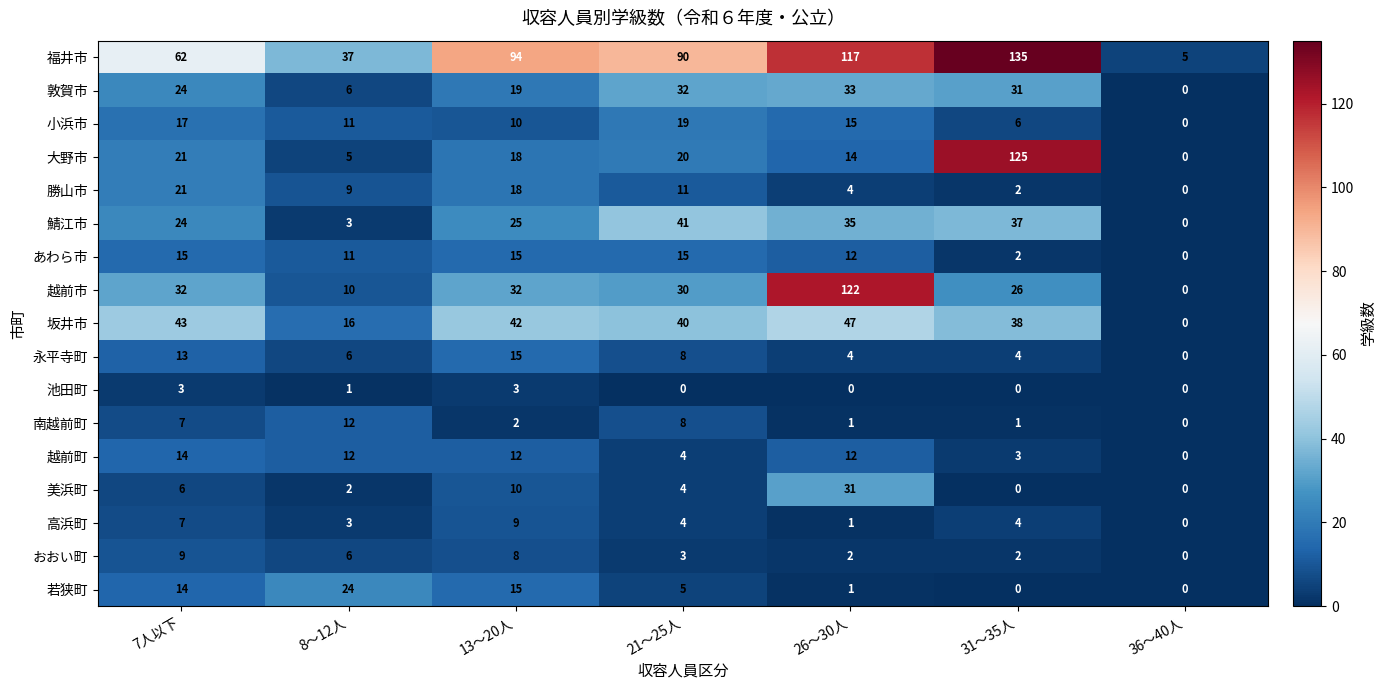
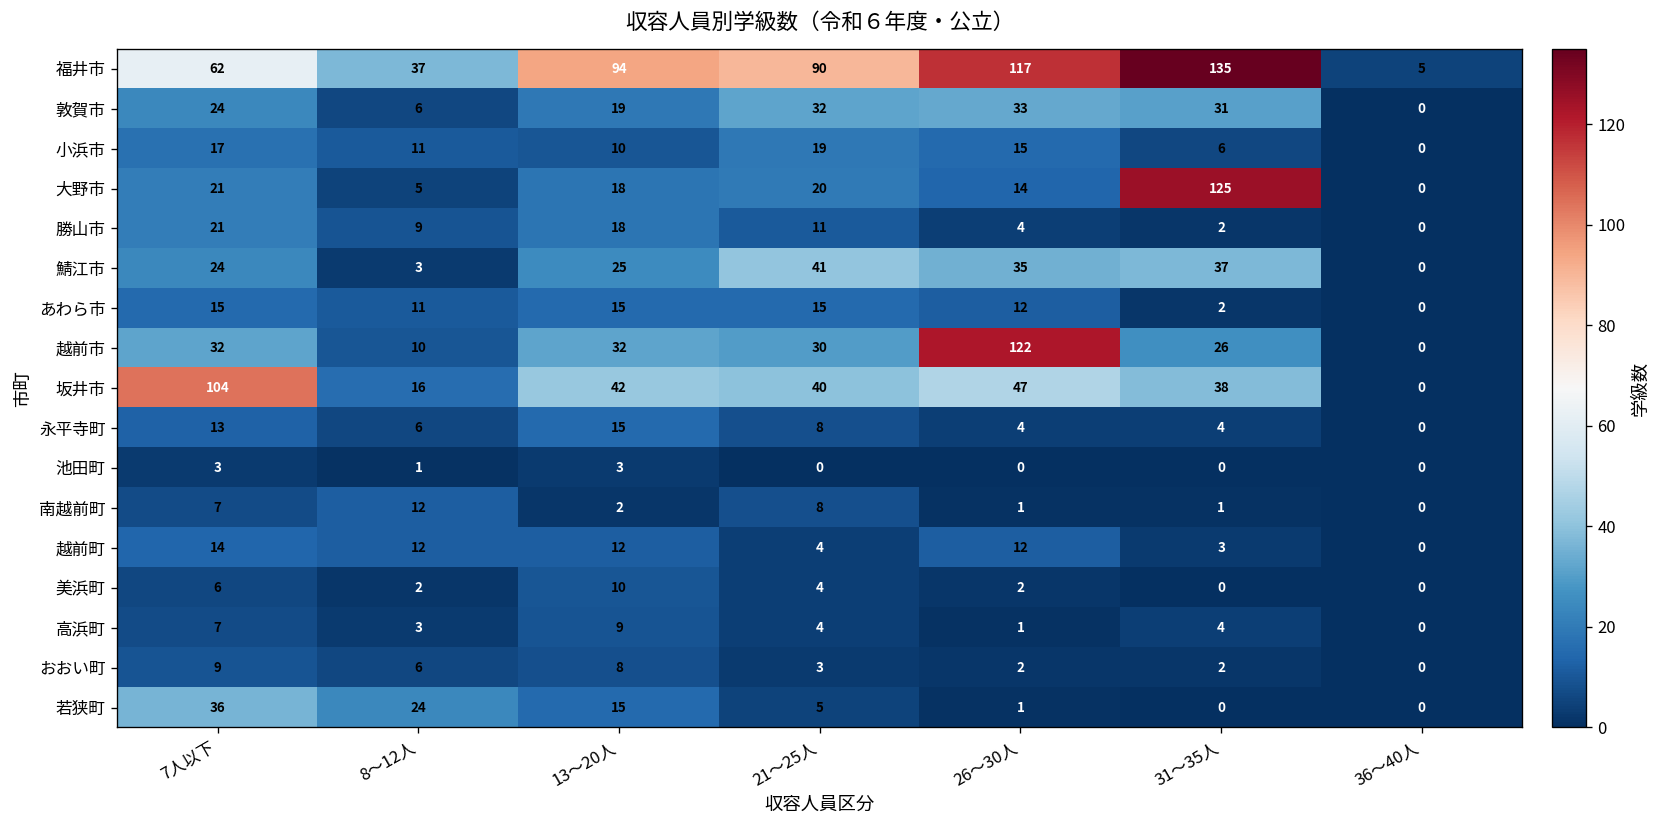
  {
    "福井市": {
      "7人以下": 62,
      "8～12人": 37,
      "13～20人": 94,
      "21～25人": 90,
      "26～30人": 117,
      "31～35人": 135,
      "36～40人": 5
    },
    "敦賀市": {
      "7人以下": 24,
      "8～12人": 6,
      "13～20人": 19,
      "21～25人": 32,
      "26～30人": 33,
      "31～35人": 31,
      "36～40人": 0
    },
    "小浜市": {
      "7人以下": 17,
      "8～12人": 11,
      "13～20人": 10,
      "21～25人": 19,
      "26～30人": 15,
      "31～35人": 6,
      "36～40人": 0
    },
    "大野市": {
      "7人以下": 21,
      "8～12人": 5,
      "13～20人": 18,
      "21～25人": 20,
      "26～30人": 14,
      "31～35人": 125,
      "36～40人": 0
    },
    "勝山市": {
      "7人以下": 21,
      "8～12人": 9,
      "13～20人": 18,
      "21～25人": 11,
      "26～30人": 4,
      "31～35人": 2,
      "36～40人": 0
    },
    "鯖江市": {
      "7人以下": 24,
      "8～12人": 3,
      "13～20人": 25,
      "21～25人": 41,
      "26～30人": 35,
      "31～35人": 37,
      "36～40人": 0
    },
    "あわら市": {
      "7人以下": 15,
      "8～12人": 11,
      "13～20人": 15,
      "21～25人": 15,
      "26～30人": 12,
      "31～35人": 2,
      "36～40人": 0
    },
    "越前市": {
      "7人以下": 32,
      "8～12人": 10,
      "13～20人": 32,
      "21～25人": 30,
      "26～30人": 122,
      "31～35人": 26,
      "36～40人": 0
    },
    "坂井市": {
-     "7人以下": 43,
+     "7人以下": 104,
      "8～12人": 16,
      "13～20人": 42,
      "21～25人": 40,
      "26～30人": 47,
      "31～35人": 38,
      "36～40人": 0
    },
    "永平寺町": {
      "7人以下": 13,
      "8～12人": 6,
      "13～20人": 15,
      "21～25人": 8,
      "26～30人": 4,
      "31～35人": 4,
      "36～40人": 0
    },
    "池田町": {
      "7人以下": 3,
      "8～12人": 1,
      "13～20人": 3,
      "21～25人": 0,
      "26～30人": 0,
      "31～35人": 0,
      "36～40人": 0
    },
    "南越前町": {
      "7人以下": 7,
      "8～12人": 12,
      "13～20人": 2,
      "21～25人": 8,
      "26～30人": 1,
      "31～35人": 1,
      "36～40人": 0
    },
    "越前町": {
      "7人以下": 14,
      "8～12人": 12,
      "13～20人": 12,
      "21～25人": 4,
      "26～30人": 12,
      "31～35人": 3,
      "36～40人": 0
    },
    "美浜町": {
      "7人以下": 6,
      "8～12人": 2,
      "13～20人": 10,
      "21～25人": 4,
-     "26～30人": 31,
+     "26～30人": 2,
      "31～35人": 0,
      "36～40人": 0
    },
    "高浜町": {
      "7人以下": 7,
      "8～12人": 3,
      "13～20人": 9,
      "21～25人": 4,
      "26～30人": 1,
      "31～35人": 4,
      "36～40人": 0
    },
    "おおい町": {
      "7人以下": 9,
      "8～12人": 6,
      "13～20人": 8,
      "21～25人": 3,
      "26～30人": 2,
      "31～35人": 2,
      "36～40人": 0
    },
    "若狭町": {
-     "7人以下": 14,
+     "7人以下": 36,
      "8～12人": 24,
      "13～20人": 15,
      "21～25人": 5,
      "26～30人": 1,
      "31～35人": 0,
      "36～40人": 0
    }
  }
